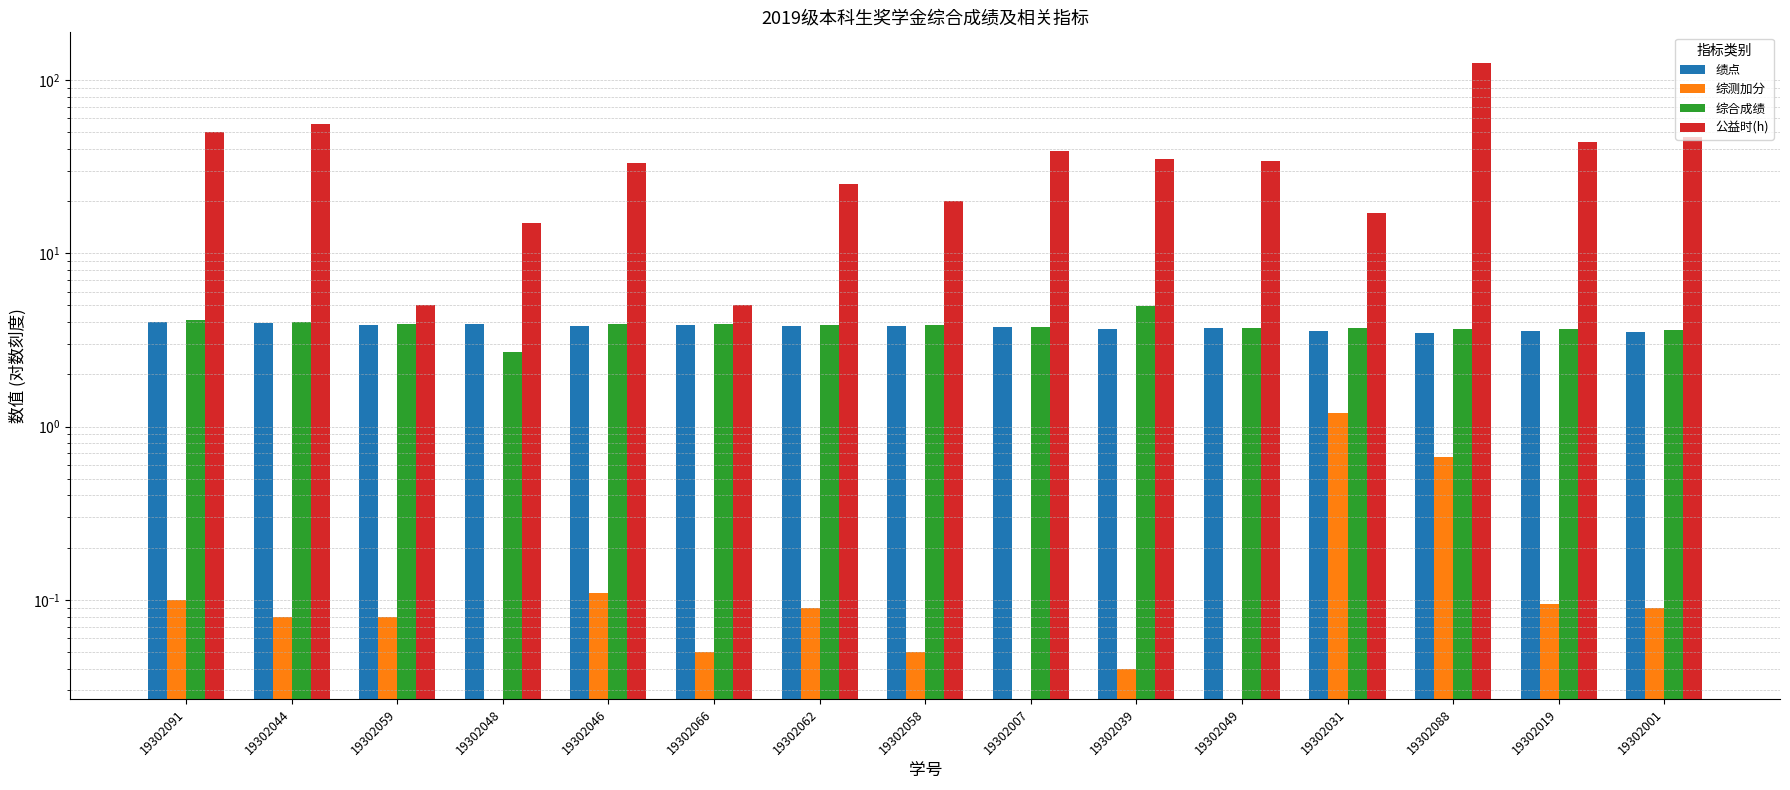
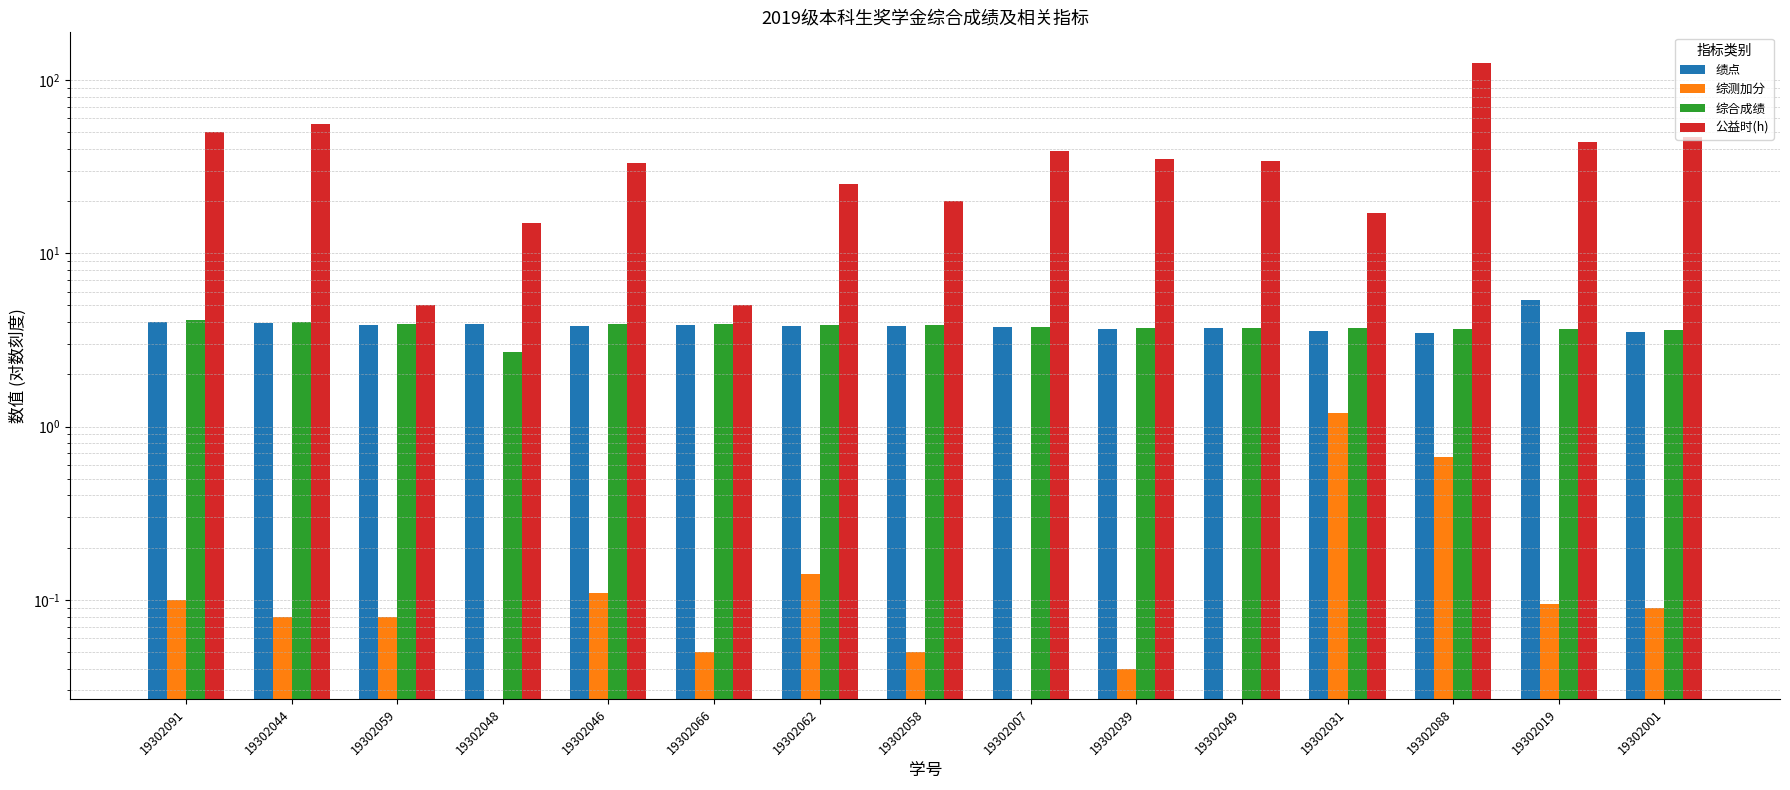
  {
    "绩点": {
      "19302091": 4.0,
      "19302044": 4.0,
      "19302059": 3.8,
      "19302048": 3.9,
      "19302046": 3.8,
      "19302066": 3.8,
      "19302062": 3.8,
      "19302058": 3.8,
      "19302007": 3.7,
      "19302039": 3.7,
      "19302049": 3.7,
      "19302031": 3.6,
      "19302088": 3.5,
-     "19302019": 3.5,
+     "19302019": 5.3,
      "19302001": 3.5
    },
    "综测加分": {
      "19302091": 0.10,
      "19302044": 0.08,
      "19302059": 0.08,
      "19302046": 0.11,
      "19302066": 0.05,
-     "19302062": 0.09,
+     "19302062": 0.14,
      "19302058": 0.05,
      "19302039": 0.04,
      "19302031": 1.2,
      "19302088": 0.67,
      "19302019": 0.10,
      "19302001": 0.09
    },
    "综合成绩": {
      "19302091": 4.1,
      "19302044": 4.0,
      "19302059": 3.9,
      "19302048": 2.7,
      "19302046": 3.9,
      "19302066": 3.9,
      "19302062": 3.9,
      "19302058": 3.9,
      "19302007": 3.7,
-     "19302039": 4.9,
+     "19302039": 3.7,
      "19302049": 3.7,
      "19302031": 3.7,
      "19302088": 3.7,
      "19302019": 3.6,
      "19302001": 3.6
    },
    "公益时(h)": {
      "19302091": 50,
      "19302044": 56,
      "19302059": 5.0,
      "19302048": 15,
      "19302046": 33,
      "19302066": 5.0,
      "19302062": 25,
      "19302058": 20,
      "19302007": 39,
      "19302039": 35,
      "19302049": 34,
      "19302031": 17,
      "19302088": 130,
      "19302019": 44
    }
  }
